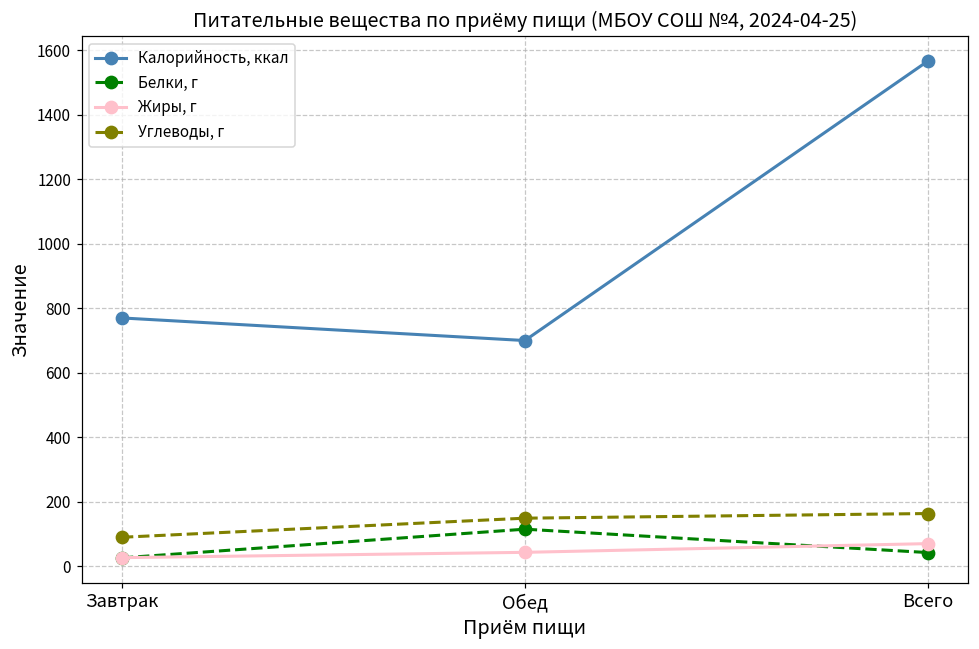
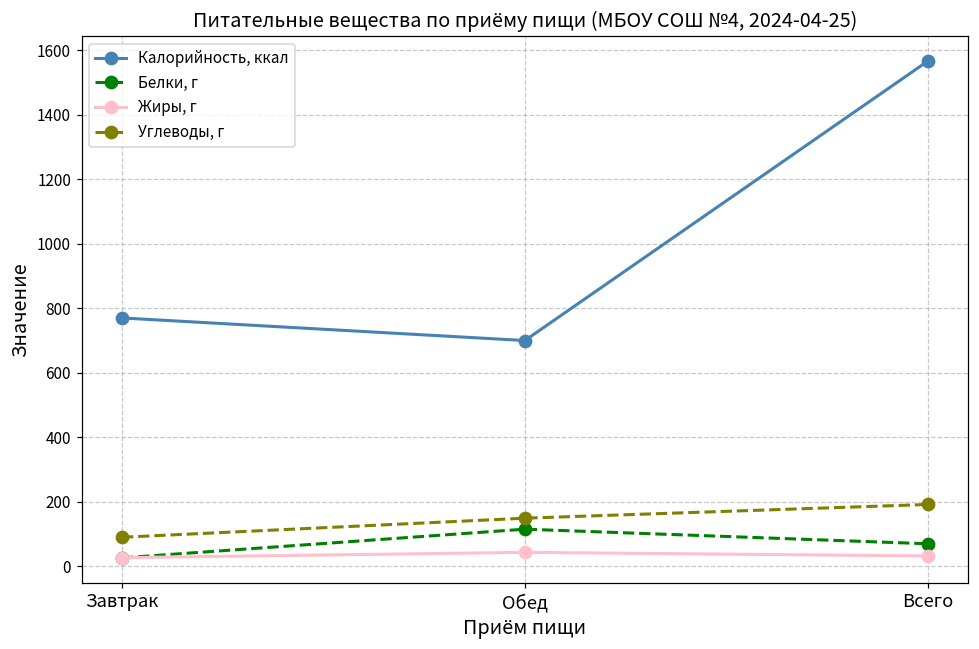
  {
    "Калорийность, ккал": {
      "Завтрак": 770,
      "Обед": 700,
      "Всего": 1570
    },
    "Белки, г": {
      "Обед": 120,
-     "Всего": 40
+     "Всего": 70
    },
    "Жиры, г": {
      "Обед": 40,
-     "Всего": 70
+     "Всего": 30
    },
    "Углеводы, г": {
      "Завтрак": 90,
      "Обед": 150,
-     "Всего": 160
+     "Всего": 190
    }
  }
